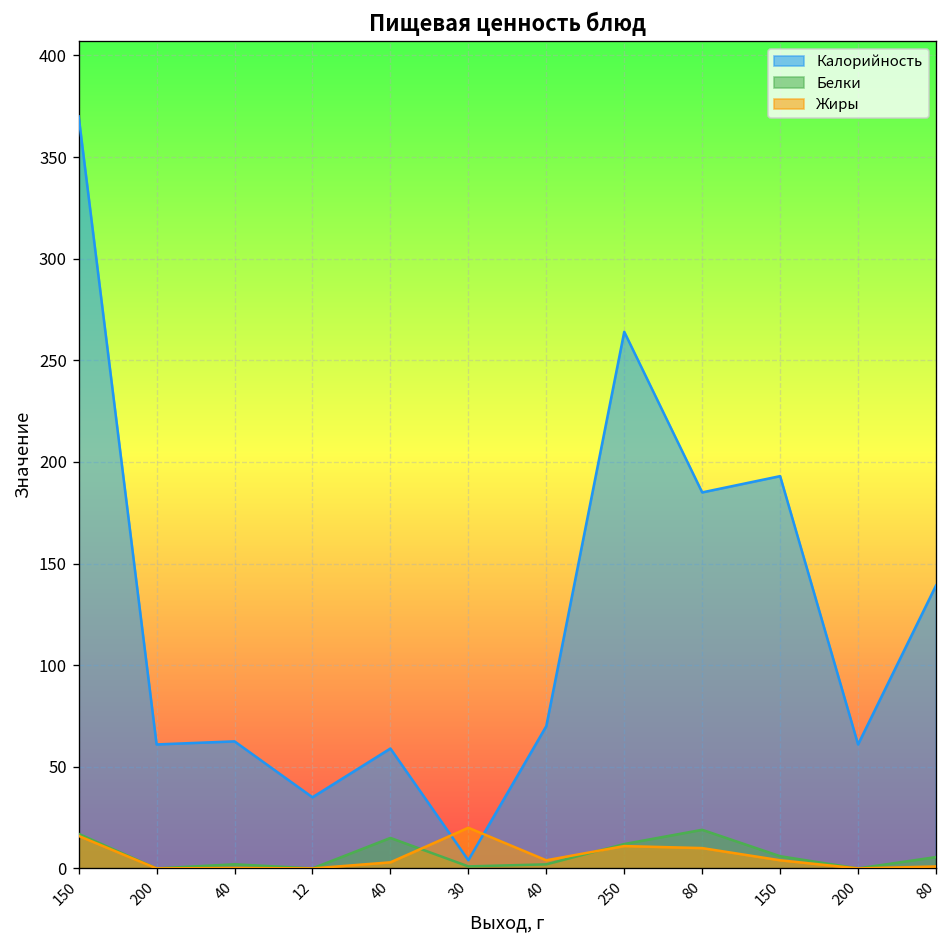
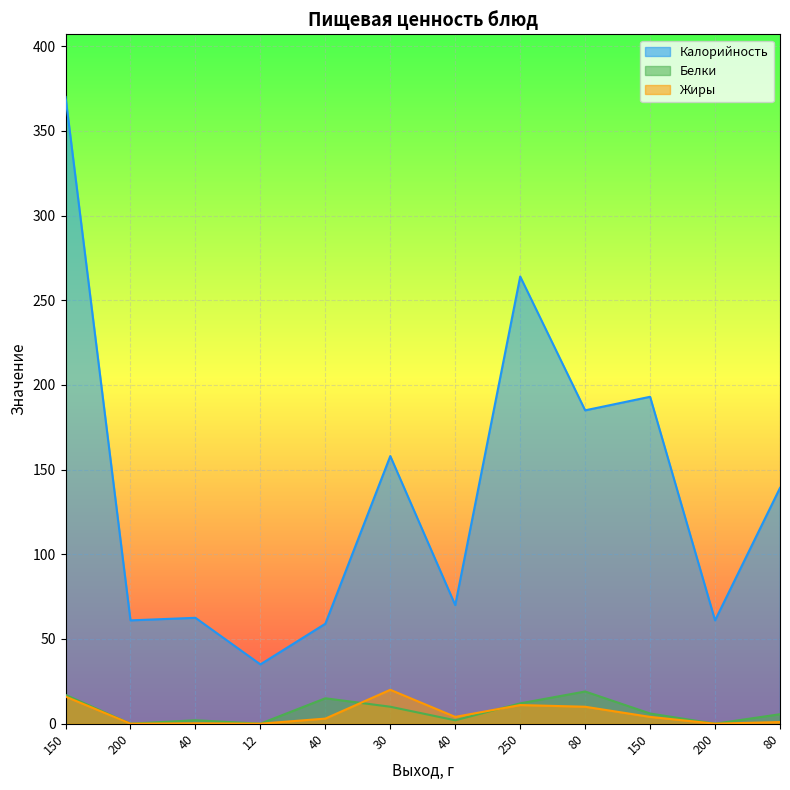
  {
    "Калорийность": {
      "12": 35,
-     "30": 4,
+     "30": 158,
      "250": 264
    },
    "Белки": {
-     "30": 1
+     "30": 10
    },
    "Жиры": {
      "30": 20
    }
  }
